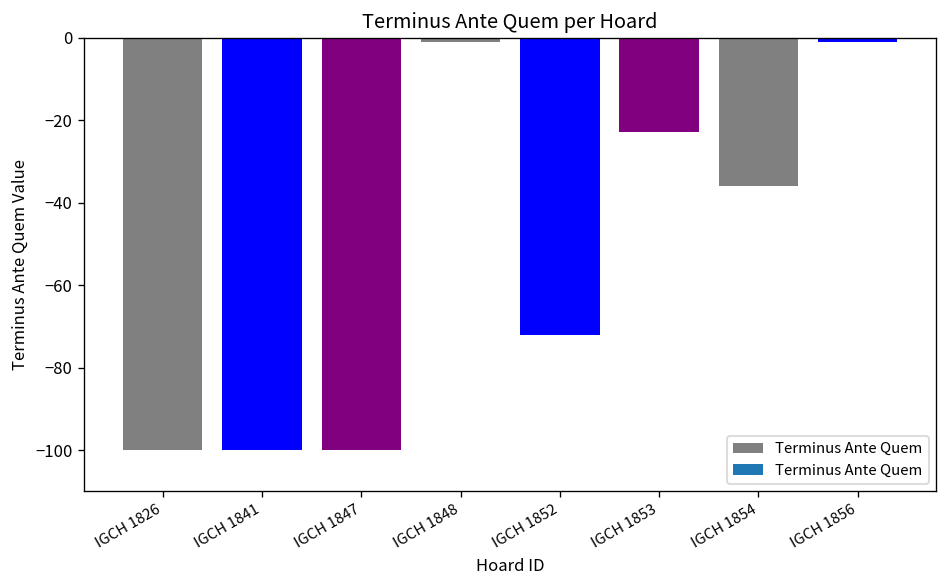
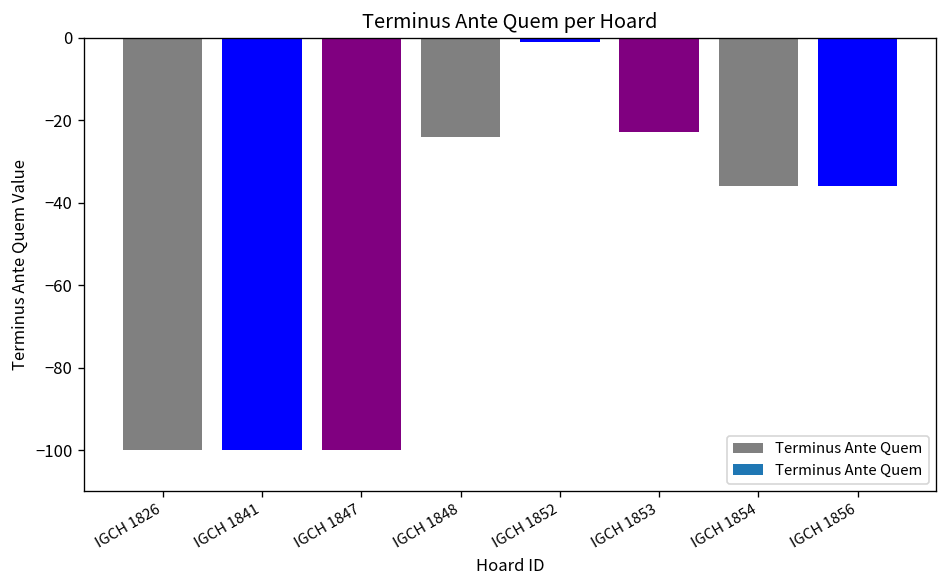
  {
    "IGCH 1826": -100,
    "IGCH 1841": -100,
    "IGCH 1847": -100,
-   "IGCH 1848": -1,
-   "IGCH 1852": -72,
+   "IGCH 1848": -24,
+   "IGCH 1852": -1,
    "IGCH 1853": -23,
    "IGCH 1854": -36,
-   "IGCH 1856": -1
+   "IGCH 1856": -36
  }
